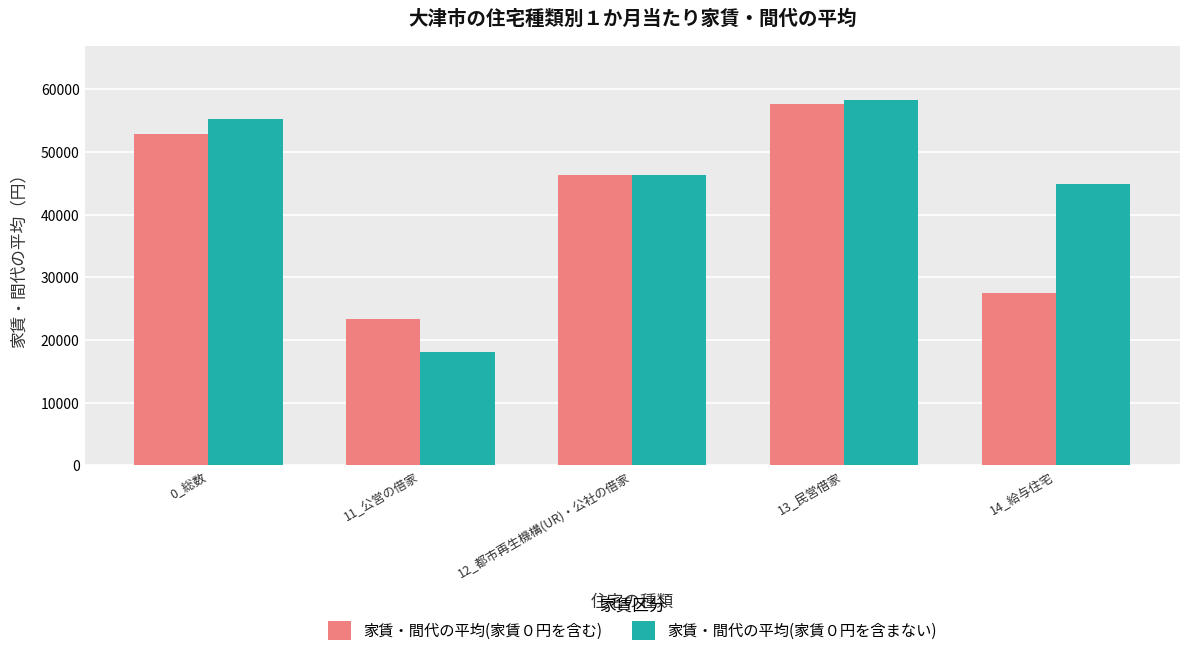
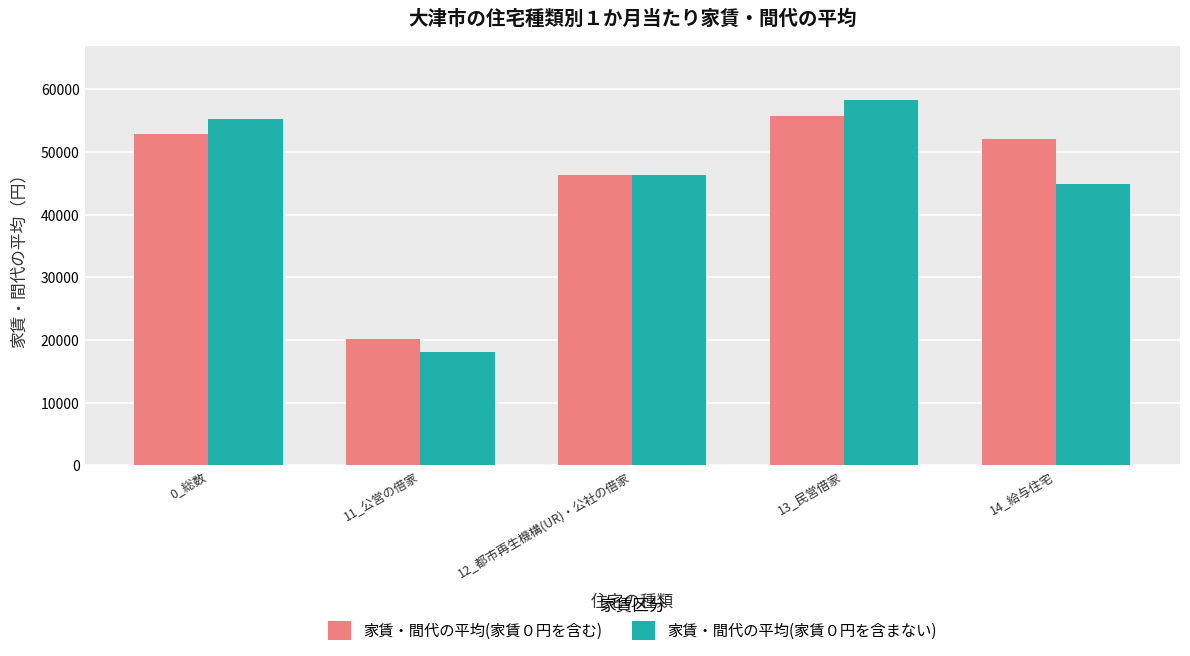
  {
    "家賃・間代の平均(家賃０円を含む)": {
      "0_総数": 53000,
-     "11_公営の借家": 23000,
+     "11_公営の借家": 20000,
      "12_都市再生機構(UR)・公社の借家": 46000,
-     "13_民営借家": 58000,
-     "14_給与住宅": 28000
+     "13_民営借家": 56000,
+     "14_給与住宅": 52000
    },
    "家賃・間代の平均(家賃０円を含まない)": {
      "0_総数": 55000,
      "11_公営の借家": 18000,
      "12_都市再生機構(UR)・公社の借家": 46000,
      "13_民営借家": 58000,
      "14_給与住宅": 45000
    }
  }
